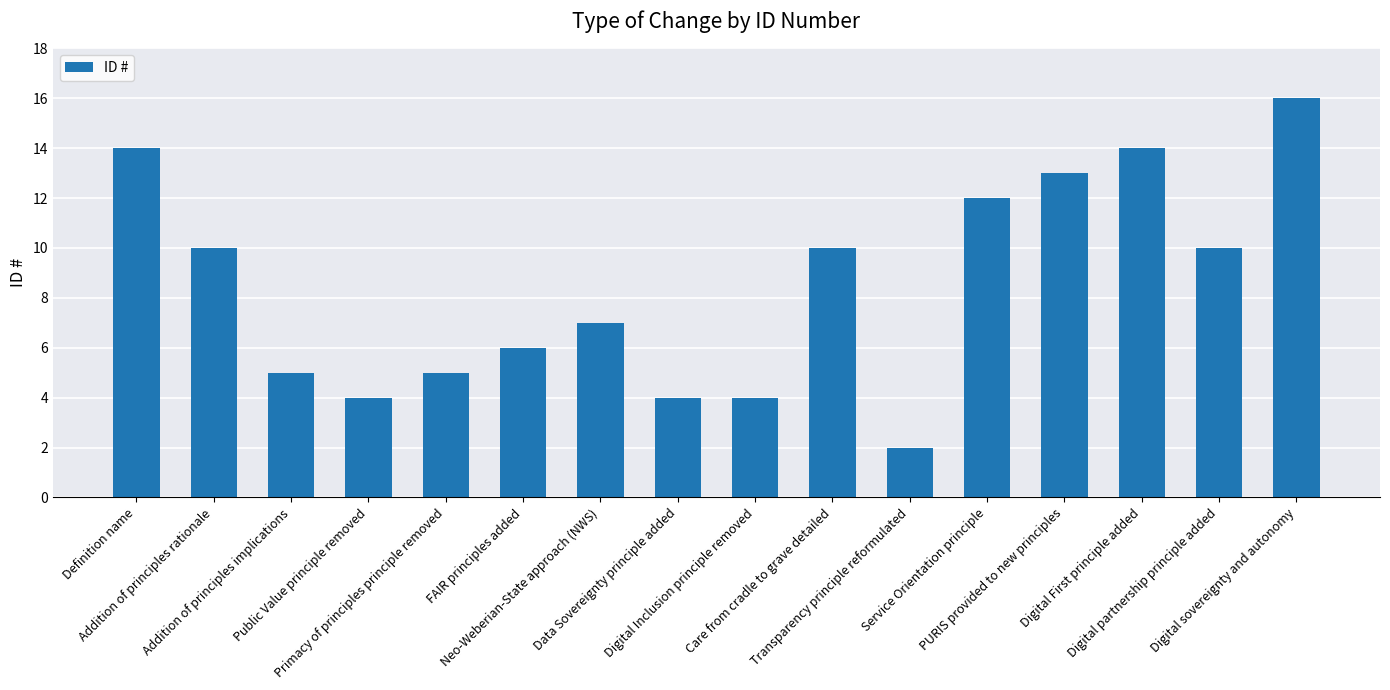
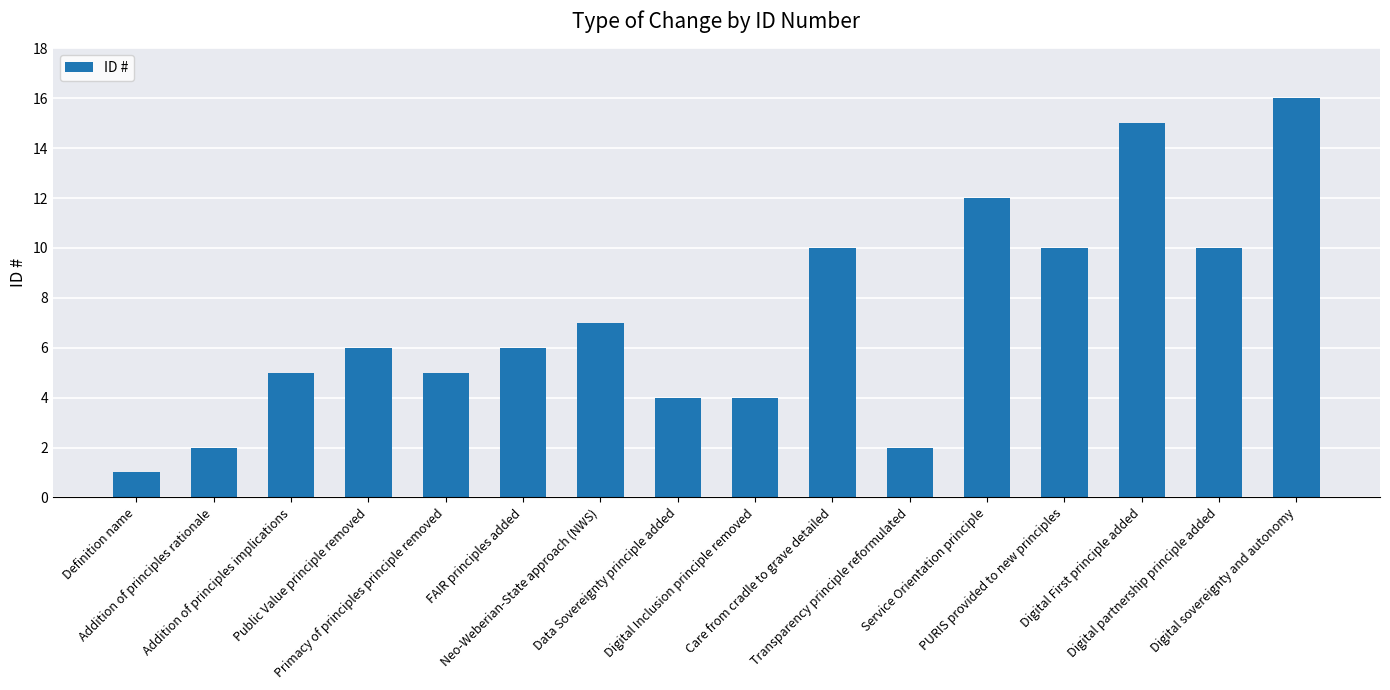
  {
-   "Definition name": 14,
-   "Addition of principles rationale": 10,
+   "Definition name": 1,
+   "Addition of principles rationale": 2,
    "Addition of principles implications": 5,
-   "Public Value principle removed": 4,
+   "Public Value principle removed": 6,
    "Primacy of principles principle removed": 5,
    "FAIR principles added": 6,
    "Neo-Weberian-State approach (NWS)": 7,
    "Data Sovereignty principle added": 4,
    "Digital Inclusion principle removed": 4,
    "Care from cradle to grave detailed": 10,
    "Transparency principle reformulated": 2,
    "Service Orientation principle": 12,
-   "PURIS provided to new principles": 13,
-   "Digital First principle added": 14,
+   "PURIS provided to new principles": 10,
+   "Digital First principle added": 15,
    "Digital partnership principle added": 10,
    "Digital sovereignty and autonomy": 16
  }
